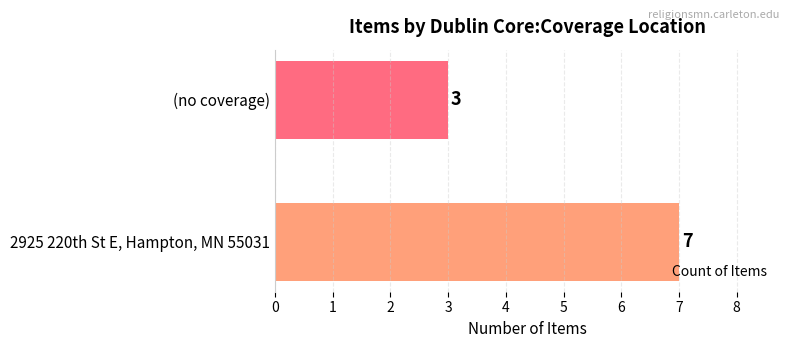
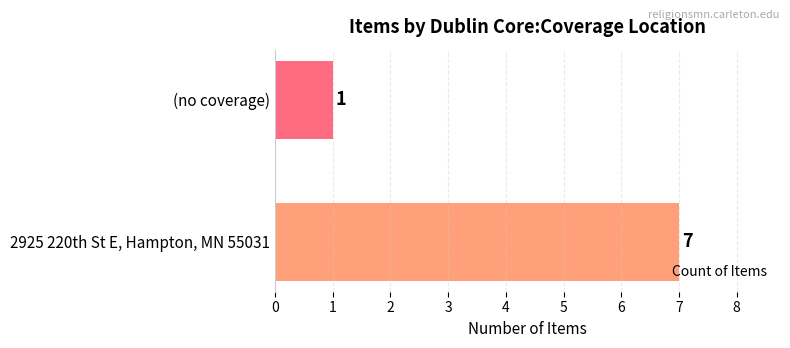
  {
-   "(no coverage)": 3,
+   "(no coverage)": 1,
    "2925 220th St E, Hampton, MN 55031": 7
  }
